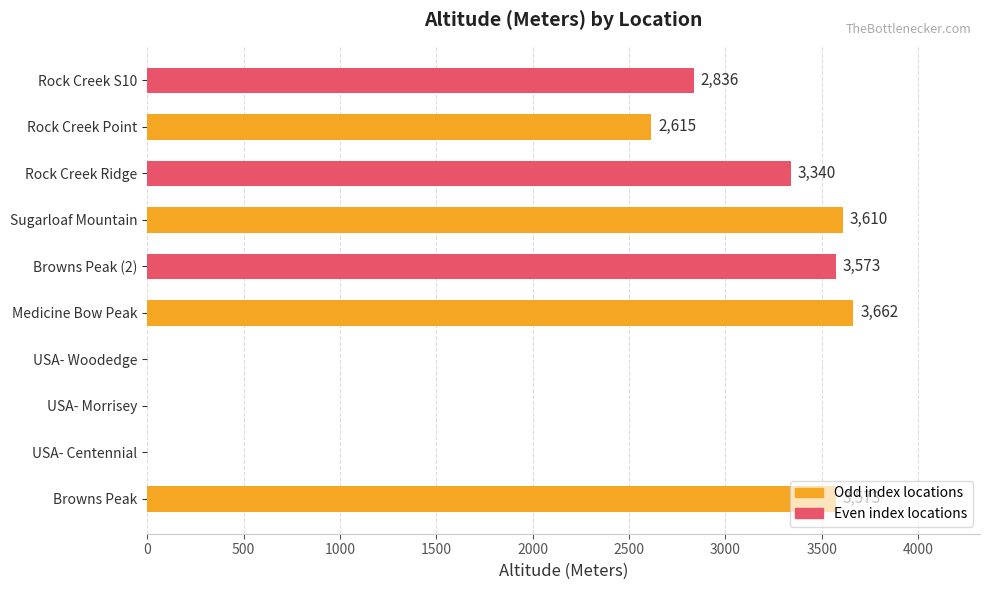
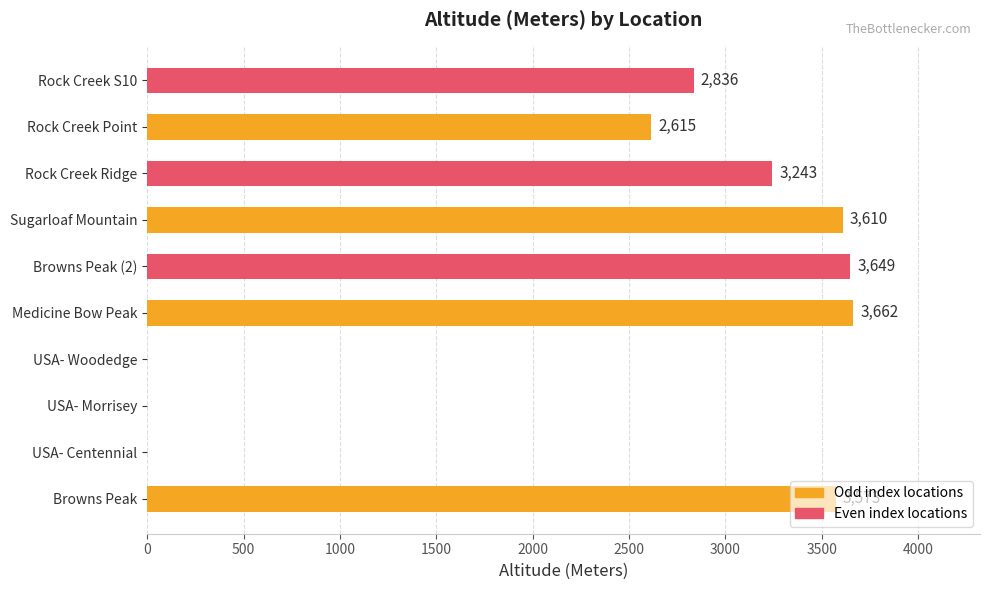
  {
    "Rock Creek S10": "2,836",
    "Rock Creek Point": "2,615",
-   "Rock Creek Ridge": "3,340",
+   "Rock Creek Ridge": "3,243",
    "Sugarloaf Mountain": "3,610",
-   "Browns Peak (2)": "3,573",
+   "Browns Peak (2)": "3,649",
    "Medicine Bow Peak": "3,662"
  }
